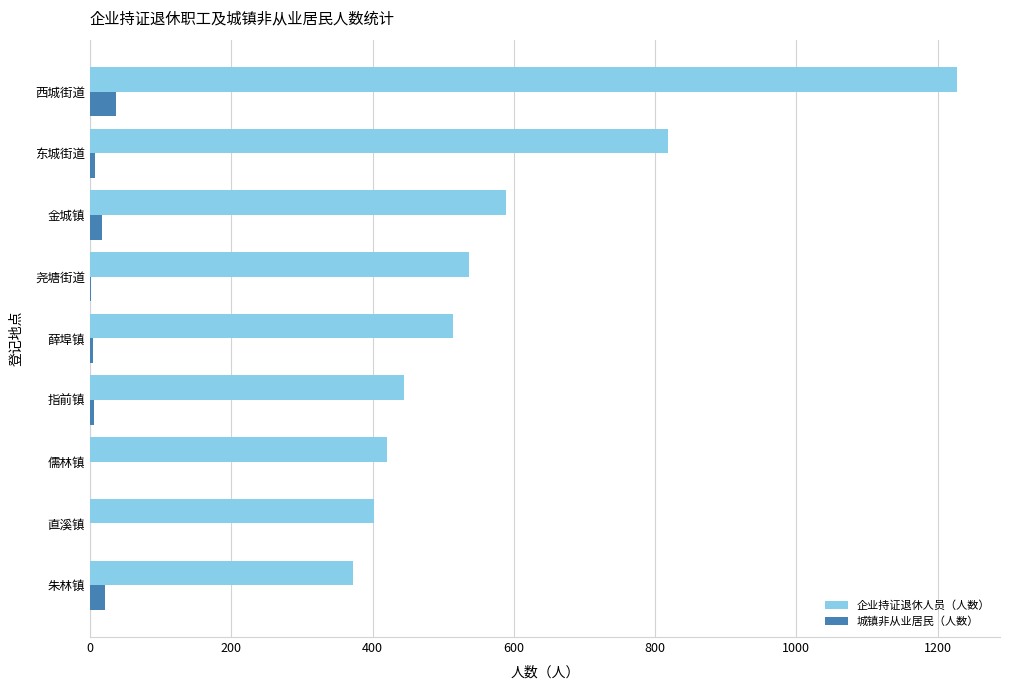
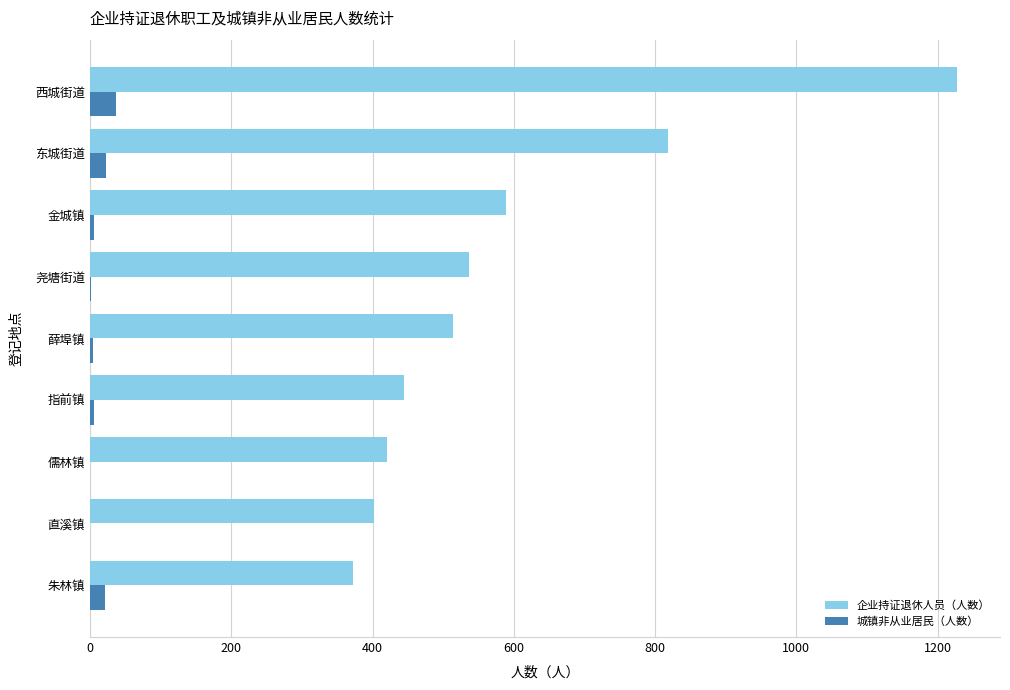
  {
    "企业持证退休人员（人数）": {
      "西城街道": 1230,
      "东城街道": 820,
      "金城镇": 590,
      "尧塘街道": 540,
      "薛埠镇": 510,
      "指前镇": 450,
      "儒林镇": 420,
      "直溪镇": 400,
      "朱林镇": 370
    },
    "城镇非从业居民（人数）": {
      "西城街道": 40,
-     "东城街道": 10,
-     "金城镇": 20,
+     "东城街道": 20,
+     "金城镇": 10,
      "薛埠镇": 0,
      "指前镇": 10,
      "儒林镇": 0,
      "直溪镇": 0,
      "朱林镇": 20
    }
  }
